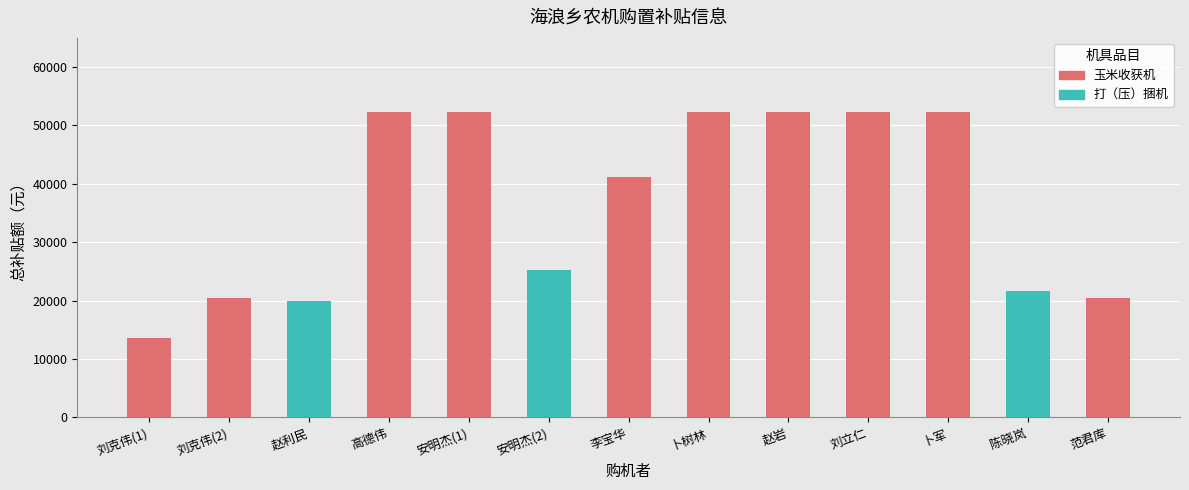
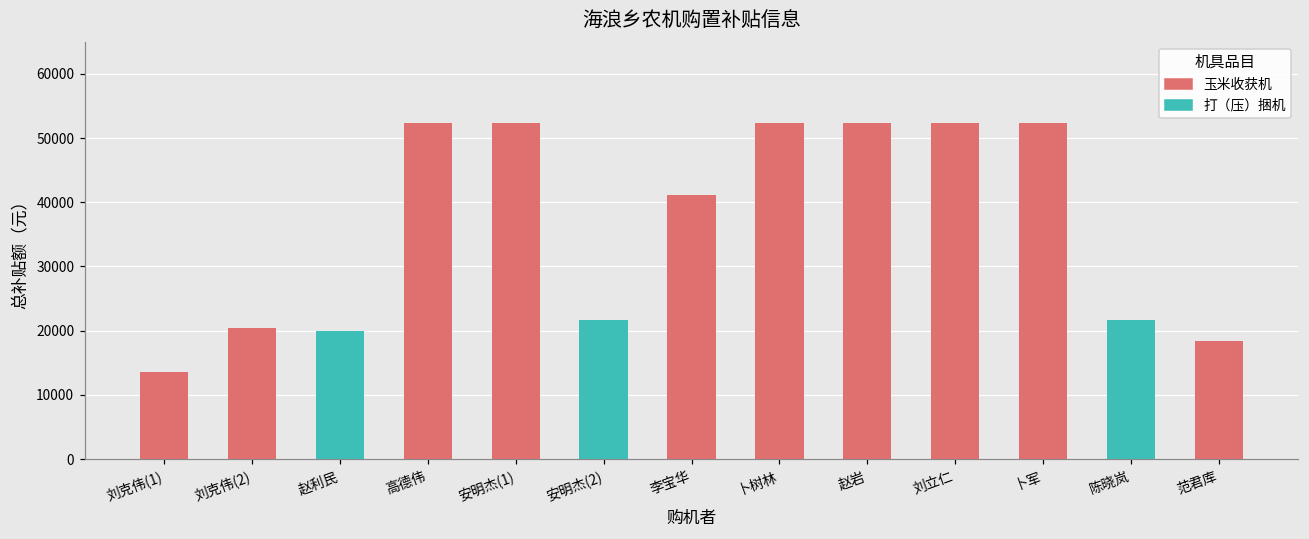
  {
    "玉米收获机": {
      "刘克伟(1)": 14000,
      "刘克伟(2)": 20000,
      "高德伟": 52000,
      "安明杰(1)": 52000,
      "李宝华": 41000,
      "卜树林": 52000,
      "赵岩": 52000,
      "刘立仁": 52000,
      "卜军": 52000,
-     "范君库": 20000
+     "范君库": 18000
    },
    "打（压）捆机": {
      "赵利民": 20000,
-     "安明杰(2)": 25000,
+     "安明杰(2)": 22000,
      "陈晓岚": 22000
    }
  }
